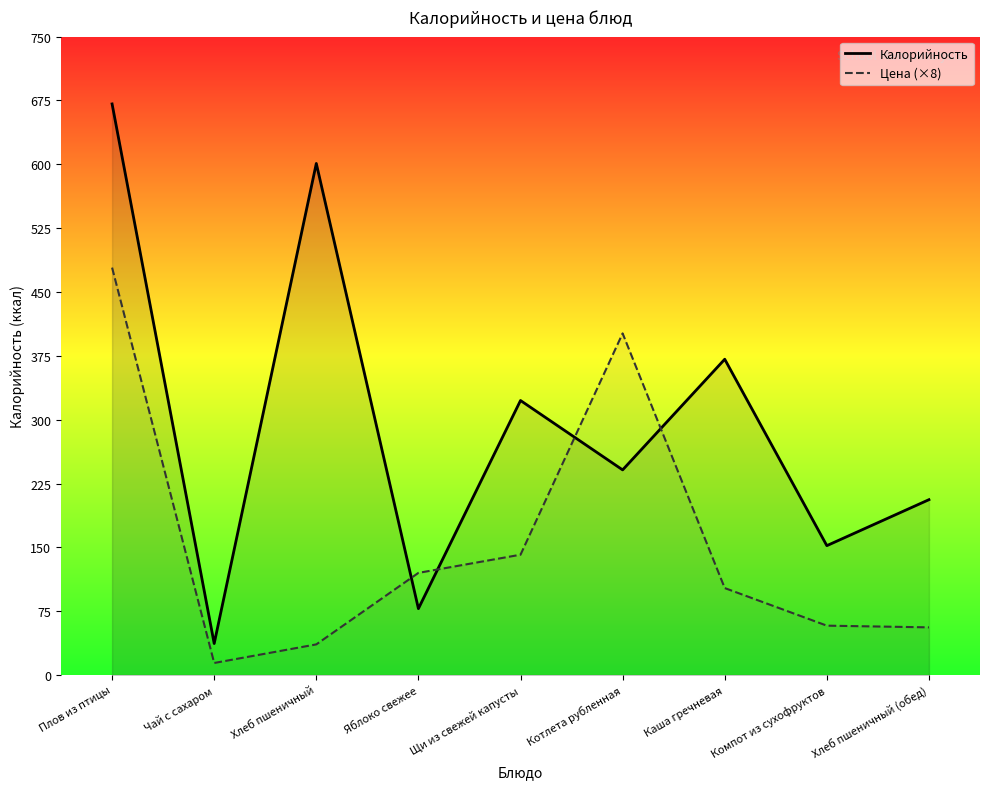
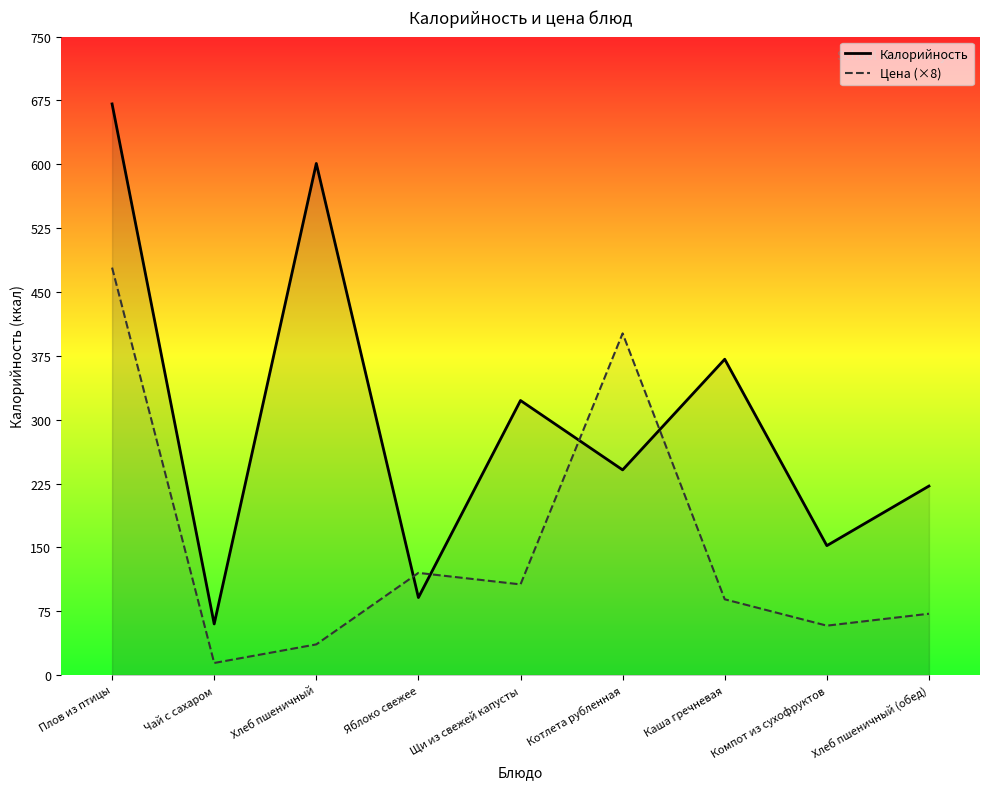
  {
    "Калорийность": {
      "Плов из птицы": 670,
-     "Чай с сахаром": 40,
+     "Чай с сахаром": 60,
      "Хлеб пшеничный": 600,
-     "Яблоко свежее": 80,
+     "Яблоко свежее": 90,
      "Щи из свежей капусты": 320,
      "Котлета рубленная": 240,
      "Каша гречневая": 370,
      "Компот из сухофруктов": 150,
-     "Хлеб пшеничный (обед)": 210
+     "Хлеб пшеничный (обед)": 220
    },
    "Цена (×8)": {
      "Плов из птицы": 480,
      "Чай с сахаром": 10,
      "Хлеб пшеничный": 40,
      "Яблоко свежее": 120,
-     "Щи из свежей капусты": 140,
+     "Щи из свежей капусты": 110,
      "Котлета рубленная": 400,
-     "Каша гречневая": 100,
+     "Каша гречневая": 90,
      "Компот из сухофруктов": 60,
-     "Хлеб пшеничный (обед)": 60
+     "Хлеб пшеничный (обед)": 70
    }
  }
